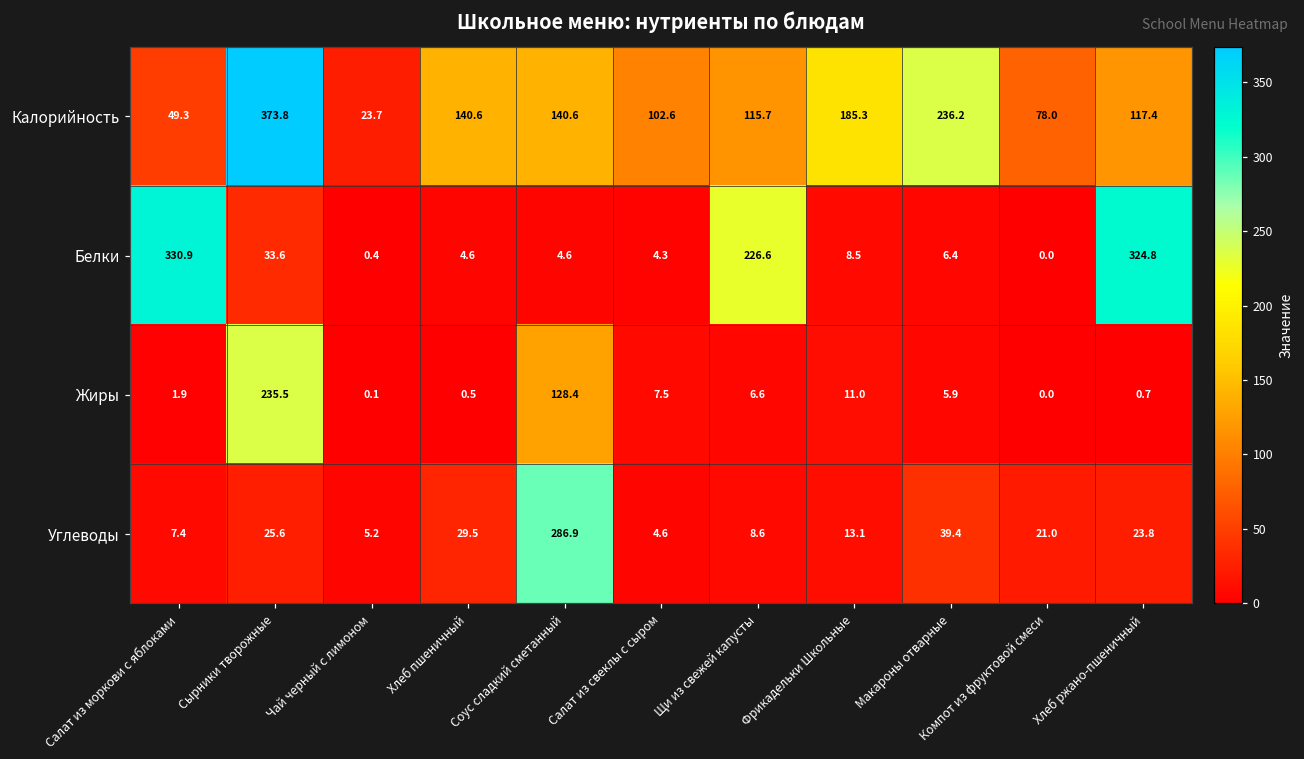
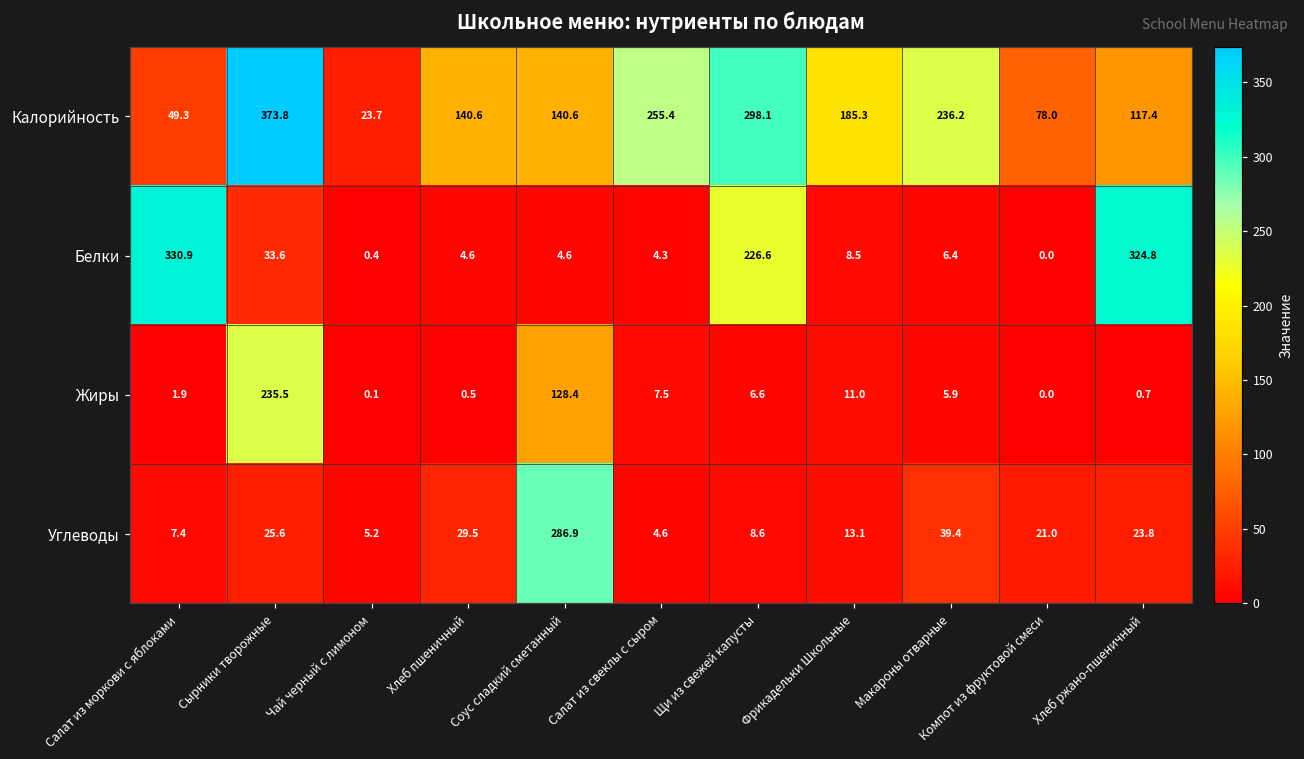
  {
    "Калорийность": {
      "Салат из моркови с яблоками": 49.3,
      "Сырники творожные": 373.8,
      "Чай черный с лимоном": 23.7,
      "Хлеб пшеничный": 140.6,
      "Соус сладкий сметанный": 140.6,
-     "Салат из свеклы с сыром": 102.6,
-     "Щи из свежей капусты": 115.7,
+     "Салат из свеклы с сыром": 255.4,
+     "Щи из свежей капусты": 298.1,
      "Фрикадельки Школьные": 185.3,
      "Макароны отварные": 236.2,
      "Компот из фруктовой смеси": 78.0,
      "Хлеб ржано-пшеничный": 117.4
    },
    "Белки": {
      "Салат из моркови с яблоками": 330.9,
      "Сырники творожные": 33.6,
      "Чай черный с лимоном": 0.4,
      "Хлеб пшеничный": 4.6,
      "Соус сладкий сметанный": 4.6,
      "Салат из свеклы с сыром": 4.3,
      "Щи из свежей капусты": 226.6,
      "Фрикадельки Школьные": 8.5,
      "Макароны отварные": 6.4,
      "Компот из фруктовой смеси": 0.0,
      "Хлеб ржано-пшеничный": 324.8
    },
    "Жиры": {
      "Салат из моркови с яблоками": 1.9,
      "Сырники творожные": 235.5,
      "Чай черный с лимоном": 0.1,
      "Хлеб пшеничный": 0.5,
      "Соус сладкий сметанный": 128.4,
      "Салат из свеклы с сыром": 7.5,
      "Щи из свежей капусты": 6.6,
      "Фрикадельки Школьные": 11.0,
      "Макароны отварные": 5.9,
      "Компот из фруктовой смеси": 0.0,
      "Хлеб ржано-пшеничный": 0.7
    },
    "Углеводы": {
      "Салат из моркови с яблоками": 7.4,
      "Сырники творожные": 25.6,
      "Чай черный с лимоном": 5.2,
      "Хлеб пшеничный": 29.5,
      "Соус сладкий сметанный": 286.9,
      "Салат из свеклы с сыром": 4.6,
      "Щи из свежей капусты": 8.6,
      "Фрикадельки Школьные": 13.1,
      "Макароны отварные": 39.4,
      "Компот из фруктовой смеси": 21.0,
      "Хлеб ржано-пшеничный": 23.8
    }
  }
